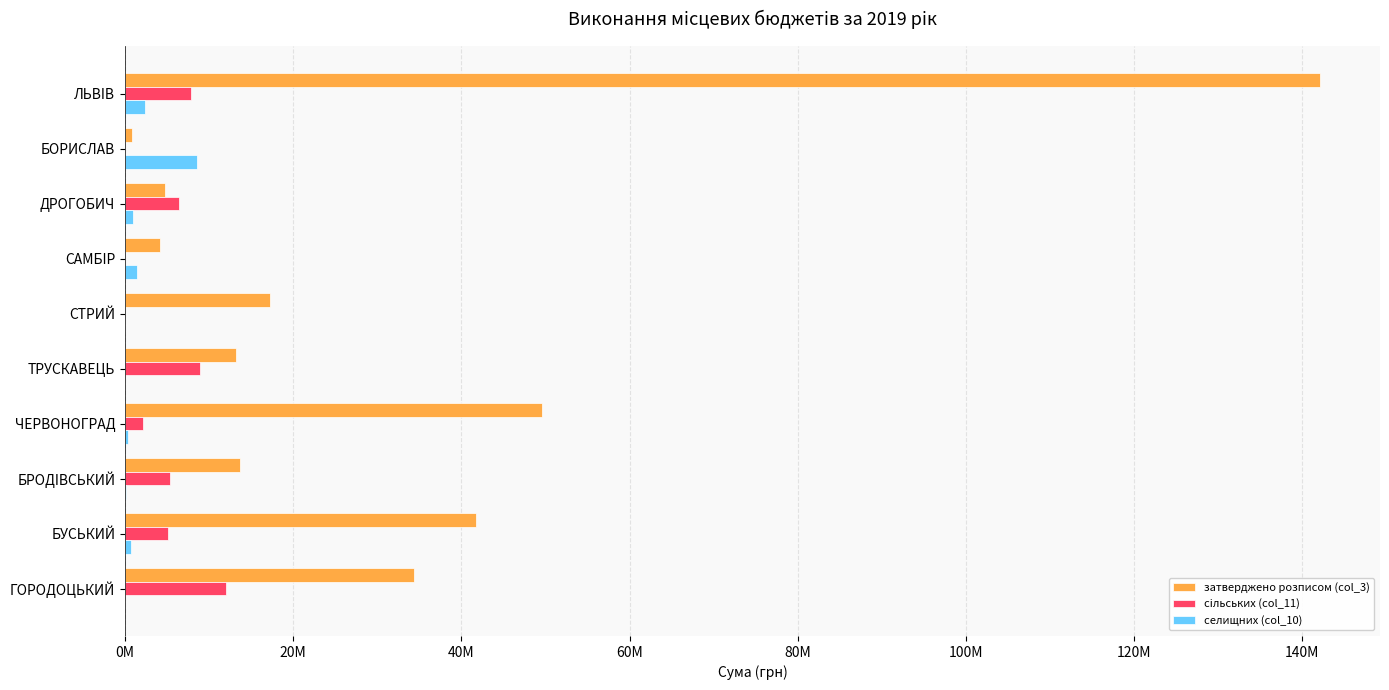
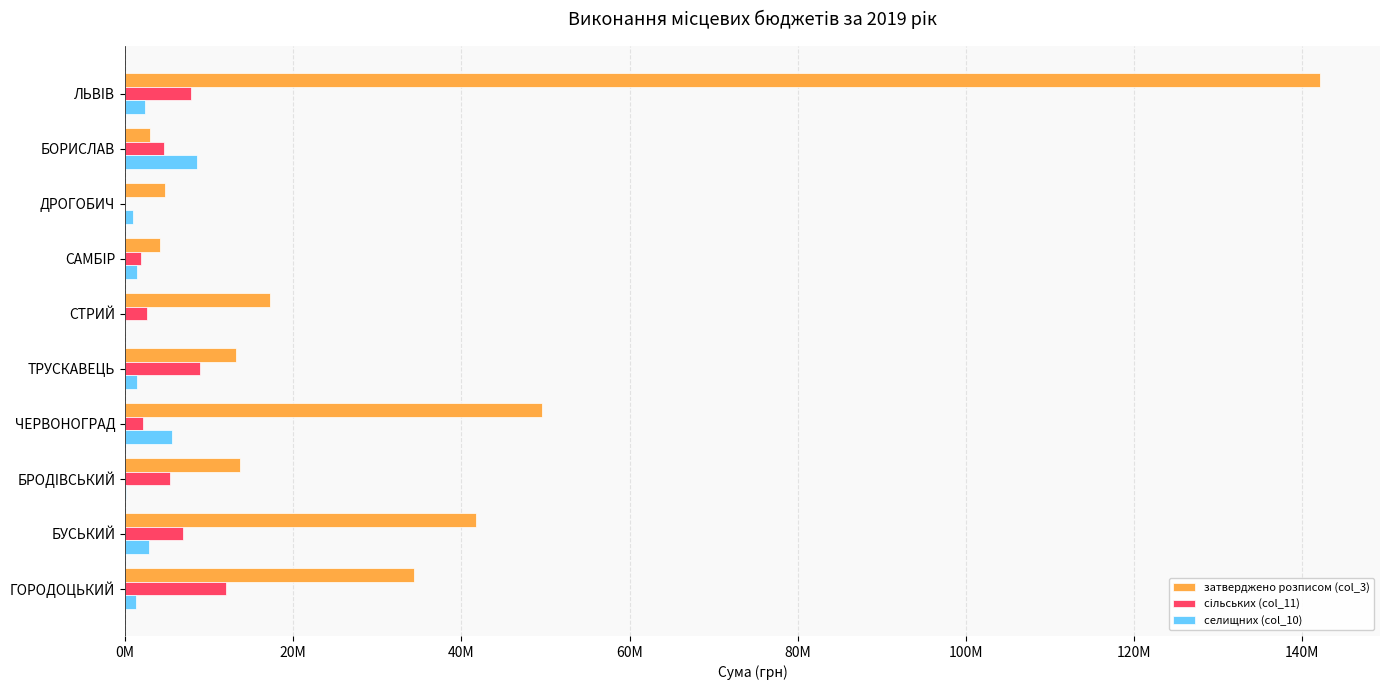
  {
    "затверджено розписом (col_3)": {
      "ЛЬВIВ": 142000000,
-     "БОРИСЛАВ": 1000000,
+     "БОРИСЛАВ": 3000000,
      "ДРОГОБИЧ": 5000000,
      "САМБIР": 4000000,
      "СТРИЙ": 17000000,
      "ТРУСКАВЕЦЬ": 13000000,
      "ЧЕРВОНОГРАД": 50000000,
      "БРОДIВСЬКИЙ": 14000000,
      "БУСЬКИЙ": 42000000,
      "ГОРОДОЦЬКИЙ": 34000000
    },
    "сільських (col_11)": {
      "ЛЬВIВ": 8000000,
-     "БОРИСЛАВ": 0,
-     "ДРОГОБИЧ": 6000000,
-     "САМБIР": 0,
-     "СТРИЙ": 0,
+     "БОРИСЛАВ": 5000000,
+     "ДРОГОБИЧ": 0,
+     "САМБIР": 2000000,
+     "СТРИЙ": 3000000,
      "ТРУСКАВЕЦЬ": 9000000,
      "ЧЕРВОНОГРАД": 2000000,
      "БРОДIВСЬКИЙ": 5000000,
-     "БУСЬКИЙ": 5000000,
+     "БУСЬКИЙ": 7000000,
      "ГОРОДОЦЬКИЙ": 12000000
    },
    "селищних (col_10)": {
      "ЛЬВIВ": 2000000,
      "БОРИСЛАВ": 9000000,
      "ДРОГОБИЧ": 1000000,
      "САМБIР": 1000000,
      "СТРИЙ": 0,
-     "ТРУСКАВЕЦЬ": 0,
-     "ЧЕРВОНОГРАД": 0,
-     "БУСЬКИЙ": 1000000,
-     "ГОРОДОЦЬКИЙ": 0
+     "ТРУСКАВЕЦЬ": 1000000,
+     "ЧЕРВОНОГРАД": 6000000,
+     "БУСЬКИЙ": 3000000,
+     "ГОРОДОЦЬКИЙ": 1000000
    }
  }
